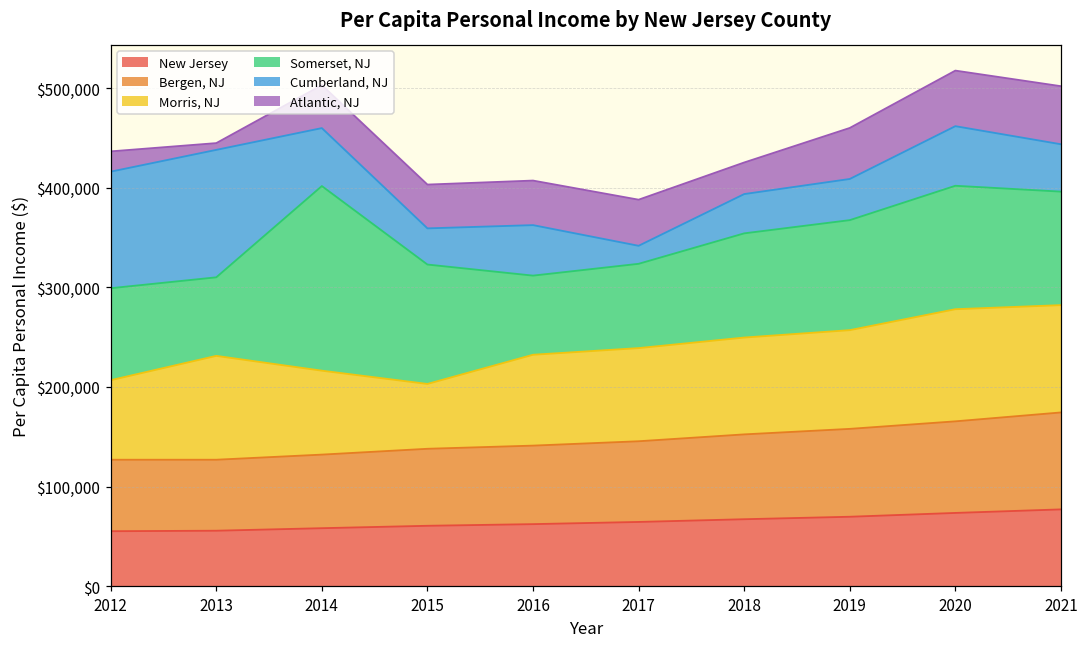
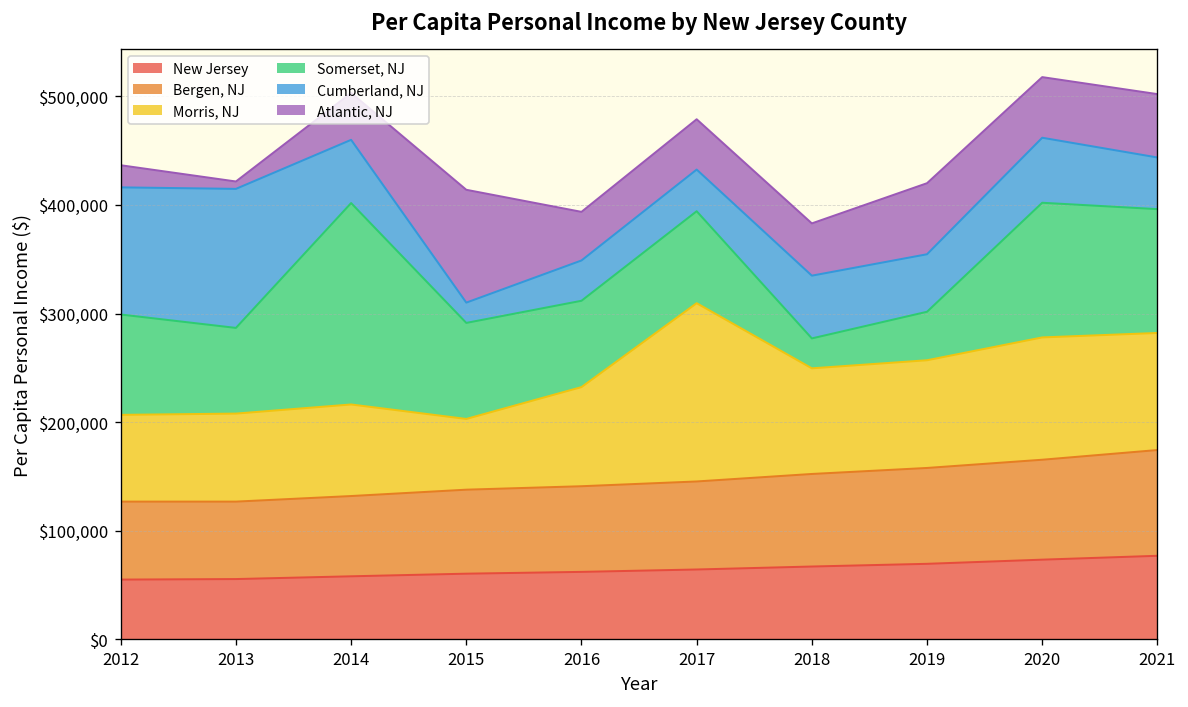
  {
    "Morris, NJ": {
      "2012": "$80,000",
-     "2013": "$100,000",
+     "2013": "$80,000",
      "2014": "$80,000",
      "2015": "$70,000",
      "2016": "$90,000",
-     "2017": "$90,000",
+     "2017": "$160,000",
      "2018": "$100,000",
      "2019": "$100,000",
      "2020": "$110,000",
      "2021": "$110,000"
    },
    "Somerset, NJ": {
      "2012": "$90,000",
      "2013": "$80,000",
      "2014": "$190,000",
-     "2015": "$120,000",
+     "2015": "$90,000",
      "2016": "$80,000",
      "2017": "$80,000",
-     "2018": "$100,000",
-     "2019": "$110,000",
+     "2018": "$30,000",
+     "2019": "$40,000",
      "2020": "$120,000",
      "2021": "$110,000"
    },
    "Cumberland, NJ": {
      "2012": "$120,000",
      "2013": "$130,000",
      "2014": "$60,000",
-     "2015": "$40,000",
-     "2016": "$50,000",
-     "2017": "$20,000",
-     "2018": "$40,000",
-     "2019": "$40,000",
+     "2015": "$20,000",
+     "2016": "$40,000",
+     "2017": "$40,000",
+     "2018": "$60,000",
+     "2019": "$50,000",
      "2020": "$60,000",
      "2021": "$50,000"
    },
    "Atlantic, NJ": {
      "2012": "$20,000",
      "2013": "$10,000",
-     "2015": "$40,000",
+     "2015": "$100,000",
      "2016": "$40,000",
      "2017": "$50,000",
-     "2018": "$30,000",
-     "2019": "$50,000",
+     "2018": "$50,000",
+     "2019": "$70,000",
      "2020": "$60,000",
      "2021": "$60,000"
    }
  }
